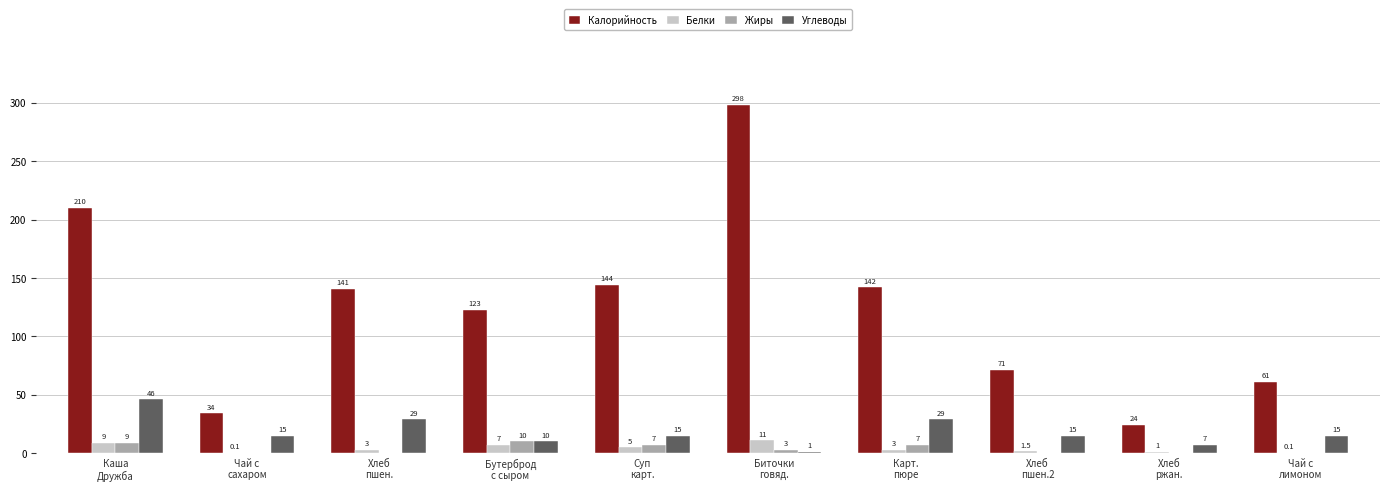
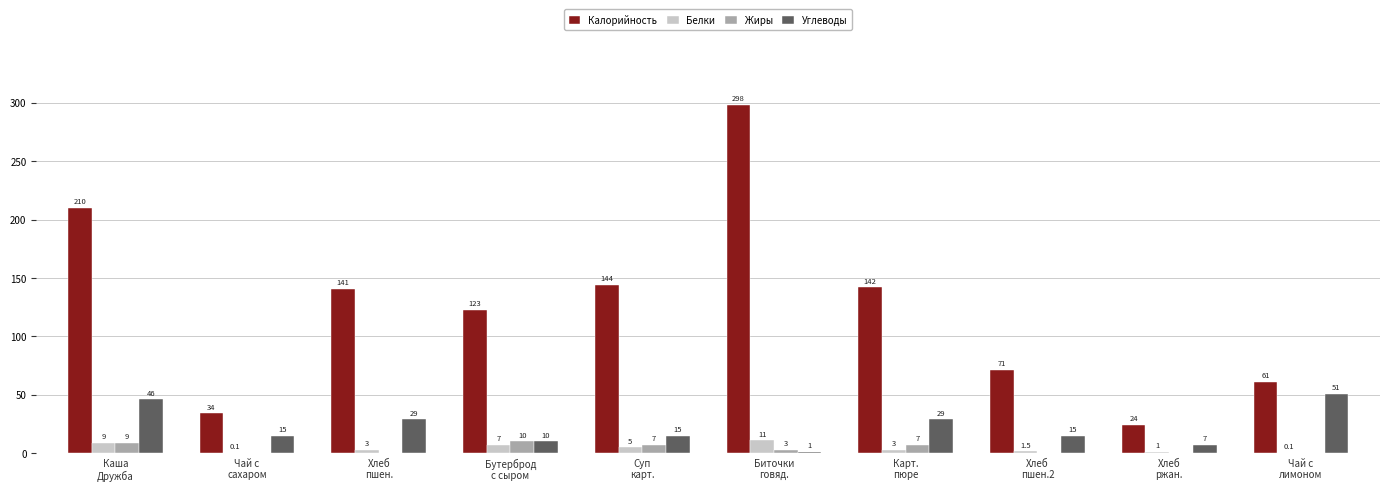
  {
    "Калорийность": {
      "Каша Дружба": 210,
      "Чай с сахаром": 34,
      "Хлеб пшен.": 141,
      "Бутерброд с сыром": 123,
      "Суп карт.": 144,
      "Биточки говяд.": 298,
      "Карт. пюре": 142,
      "Хлеб пшен.2": 71,
      "Хлеб ржан.": 24,
      "Чай с лимоном": 61
    },
    "Углеводы": {
      "Каша Дружба": 46,
      "Чай с сахаром": 15,
      "Хлеб пшен.": 29,
      "Бутерброд с сыром": 10,
      "Суп карт.": 15,
      "Биточки говяд.": 1,
      "Карт. пюре": 29,
      "Хлеб пшен.2": 15,
      "Хлеб ржан.": 7,
-     "Чай с лимоном": 15
+     "Чай с лимоном": 51
    }
  }
